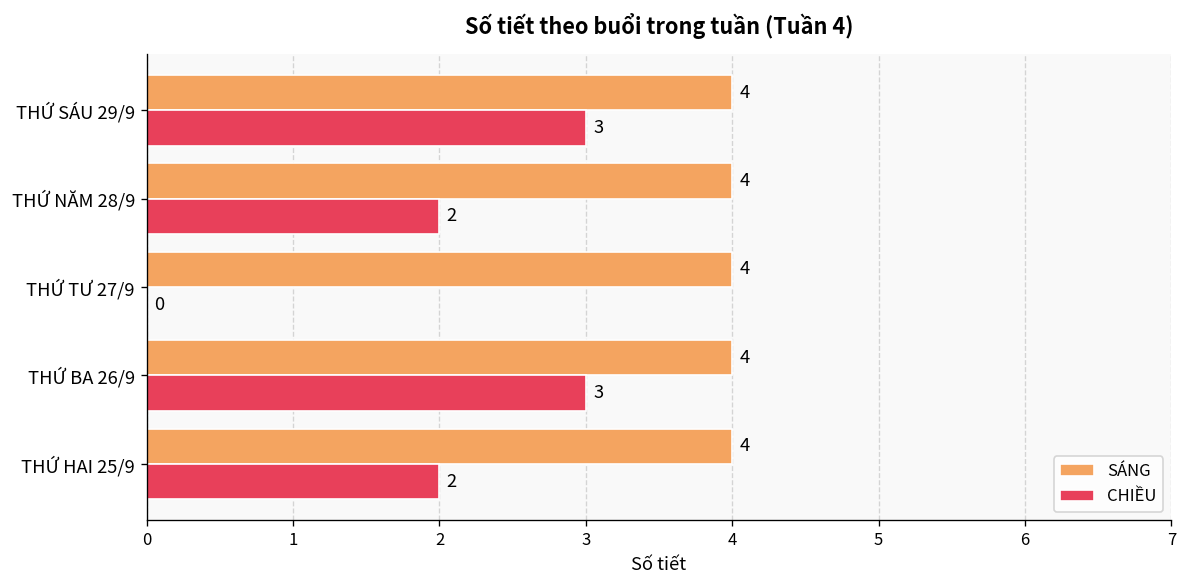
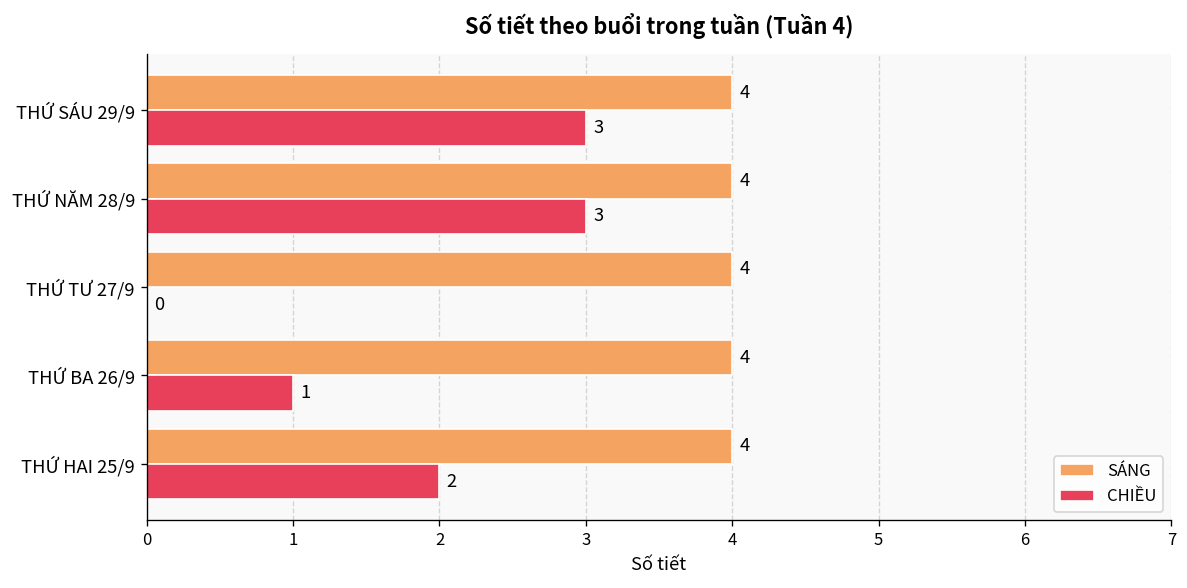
  {
    "SÁNG": {
      "THỨ SÁU 29/9": 4,
      "THỨ NĂM 28/9": 4,
      "THỨ TƯ 27/9": 4,
      "THỨ BA 26/9": 4,
      "THỨ HAI 25/9": 4
    },
    "CHIỀU": {
      "THỨ SÁU 29/9": 3,
-     "THỨ NĂM 28/9": 2,
+     "THỨ NĂM 28/9": 3,
      "THỨ TƯ 27/9": 0,
-     "THỨ BA 26/9": 3,
+     "THỨ BA 26/9": 1,
      "THỨ HAI 25/9": 2
    }
  }
